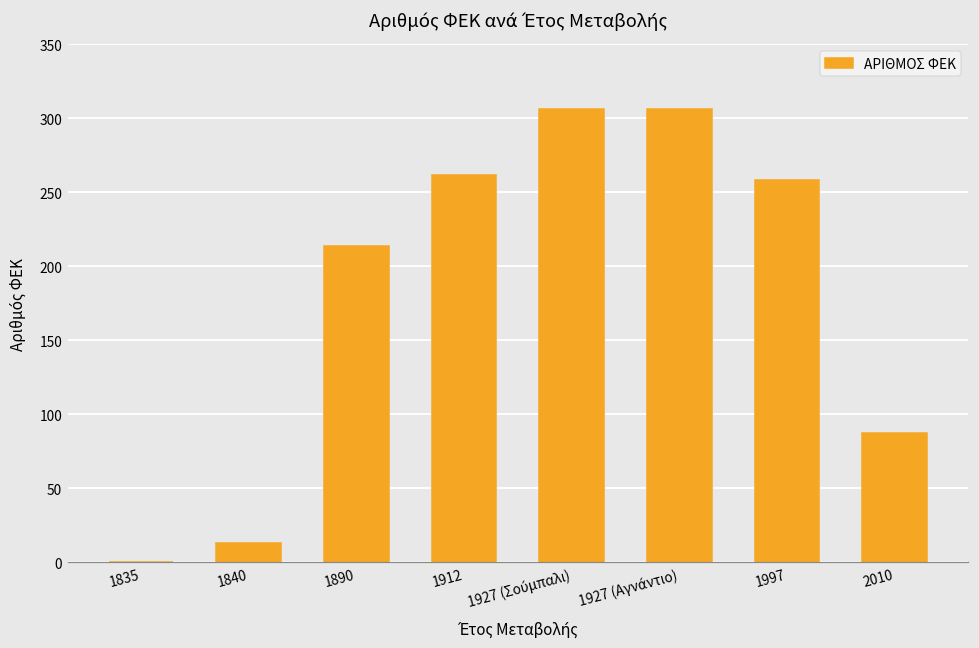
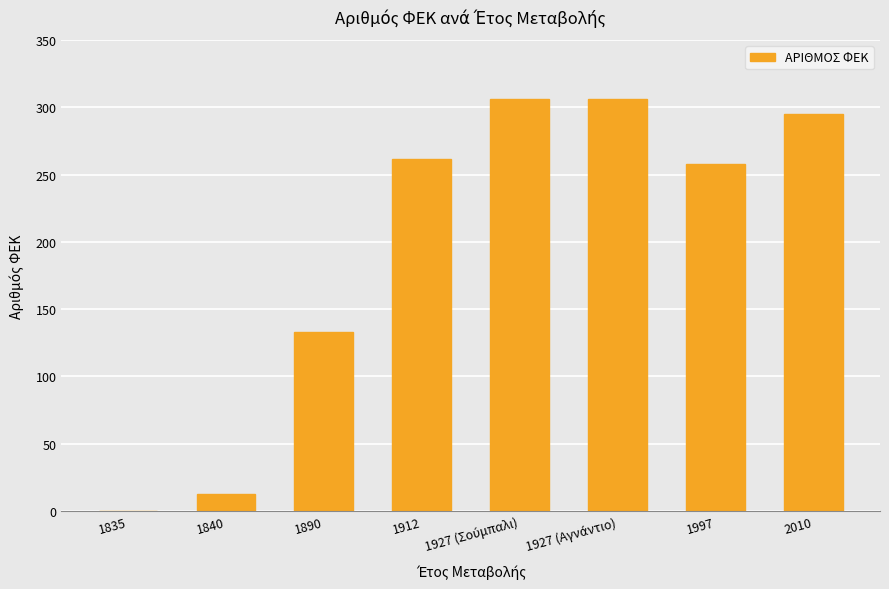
  {
    "1835": 0,
    "1840": 13,
-   "1890": 214,
+   "1890": 133,
    "1912": 262,
    "1927 (Σούμπαλι)": 306,
    "1927 (Αγνάντιο)": 306,
    "1997": 258,
-   "2010": 87
+   "2010": 295
  }
